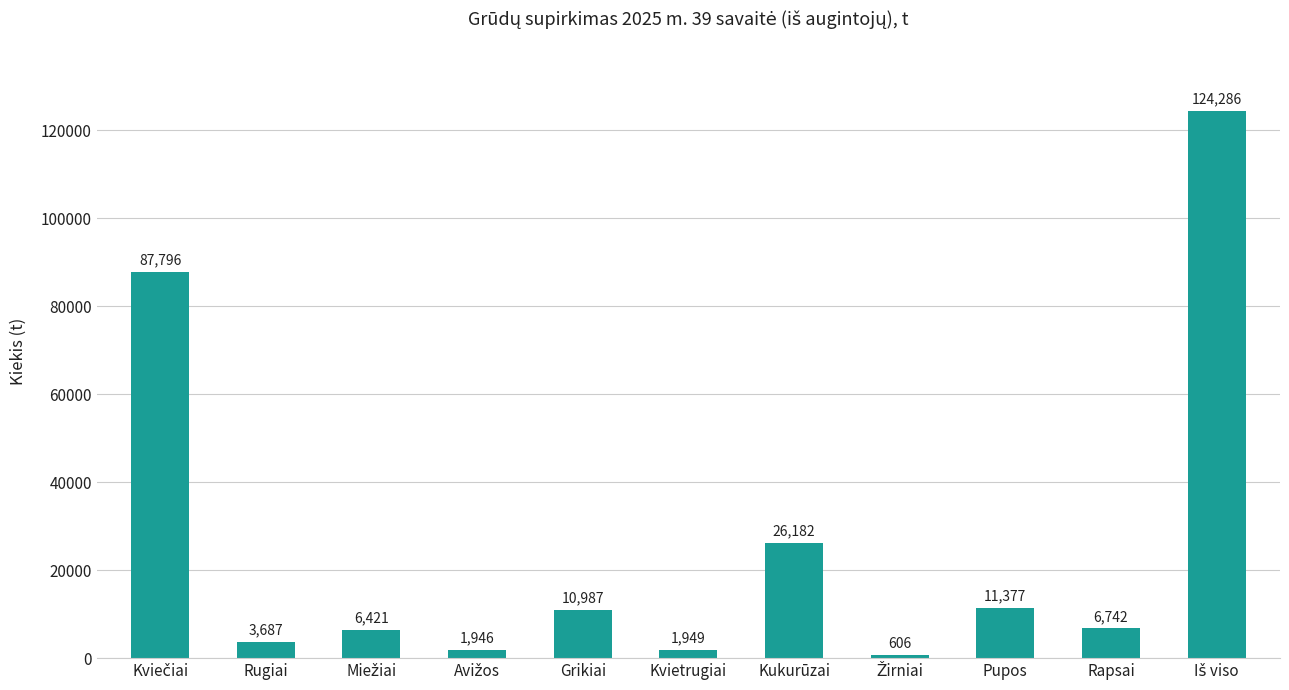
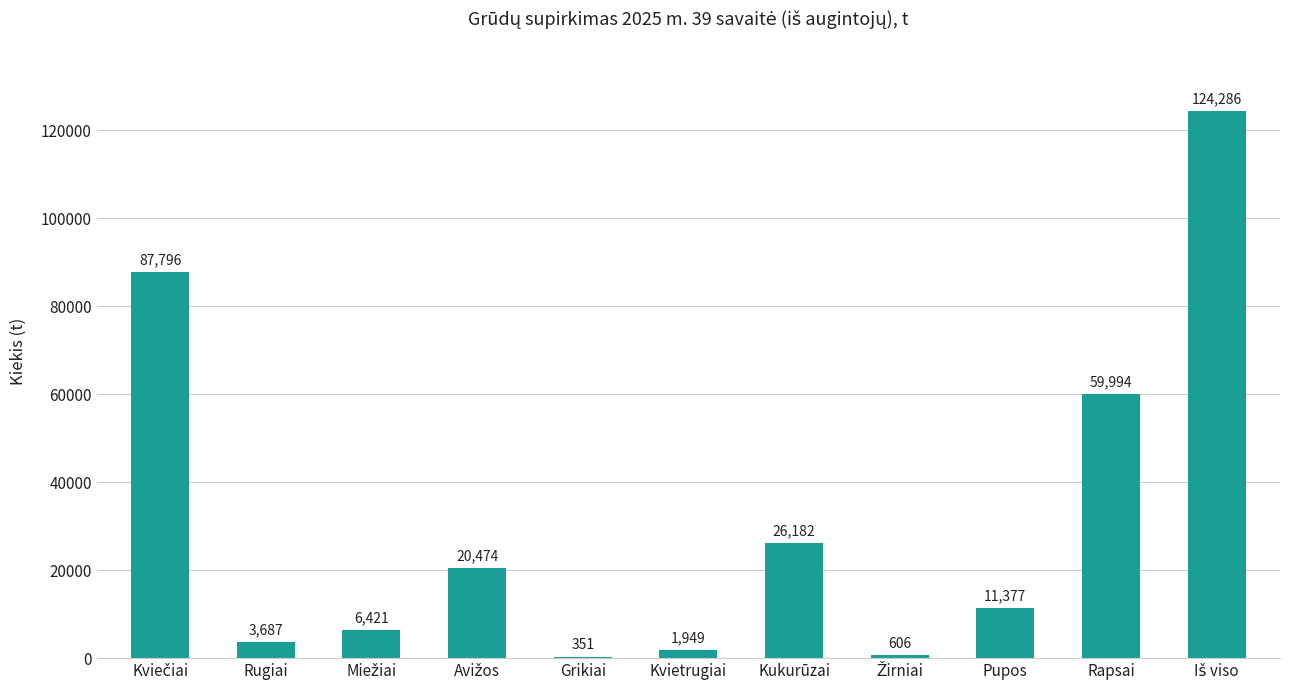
  {
    "Kviečiai": "87,796",
    "Rugiai": "3,687",
    "Miežiai": "6,421",
-   "Avižos": "1,946",
-   "Grikiai": "10,987",
+   "Avižos": "20,474",
+   "Grikiai": "351",
    "Kvietrugiai": "1,949",
    "Kukurūzai": "26,182",
    "Žirniai": "606",
    "Pupos": "11,377",
-   "Rapsai": "6,742",
+   "Rapsai": "59,994",
    "Iš viso": "124,286"
  }
